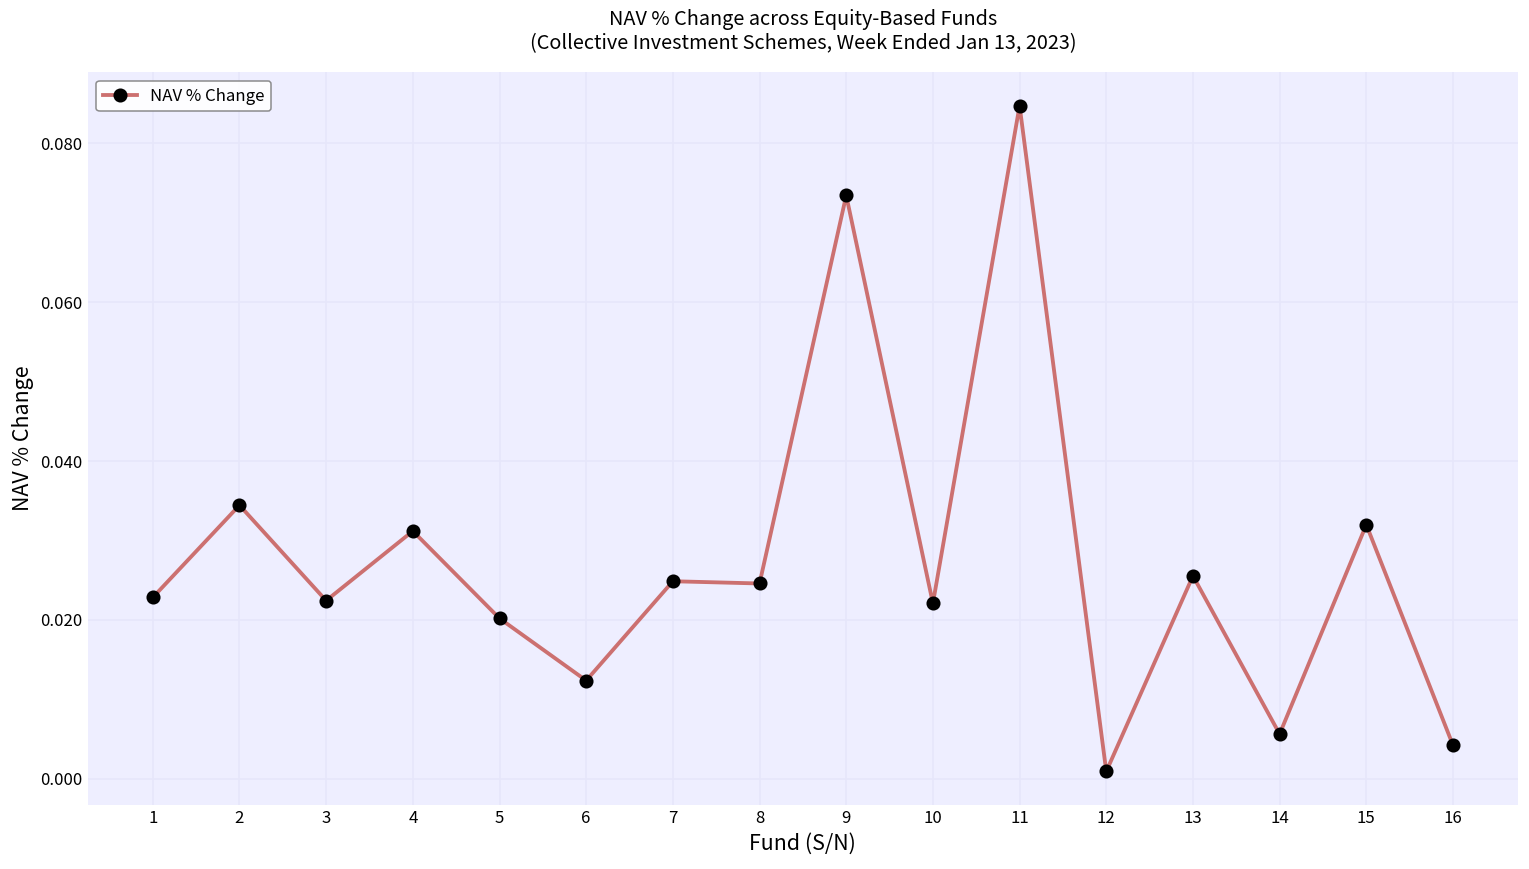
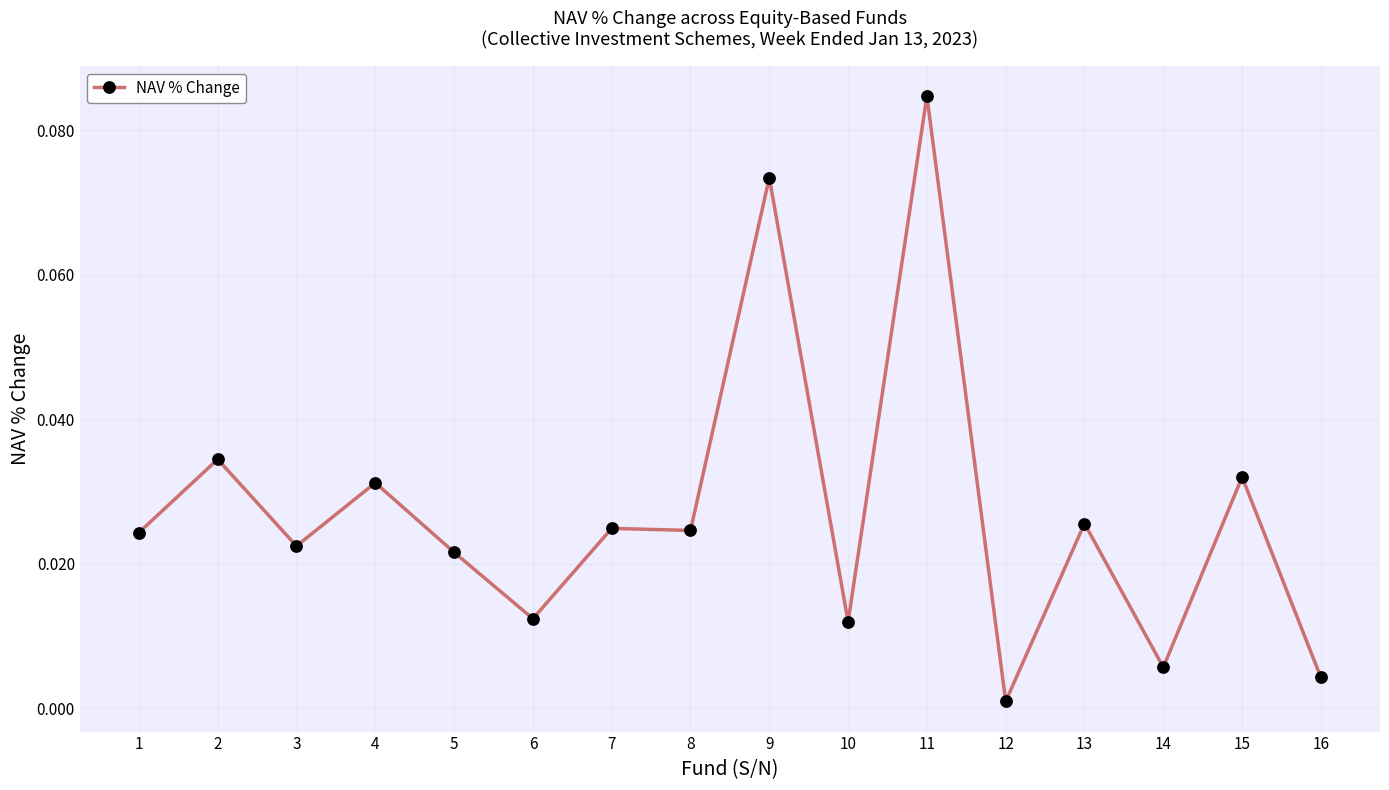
  {
-   "1": 0.023,
+   "1": 0.024,
    "2": 0.034,
    "3": 0.022,
    "4": 0.031,
-   "5": 0.020,
+   "5": 0.022,
    "6": 0.012,
    "7": 0.025,
    "8": 0.025,
    "9": 0.073,
-   "10": 0.022,
+   "10": 0.012,
    "11": 0.085,
    "12": 0.001,
    "13": 0.026,
    "14": 0.006,
    "15": 0.032,
    "16": 0.004
  }
